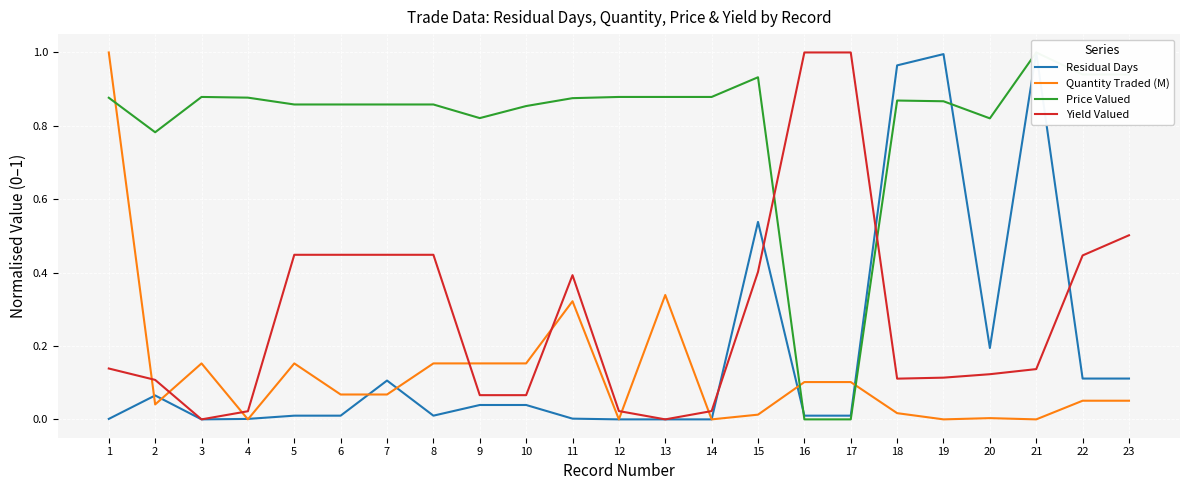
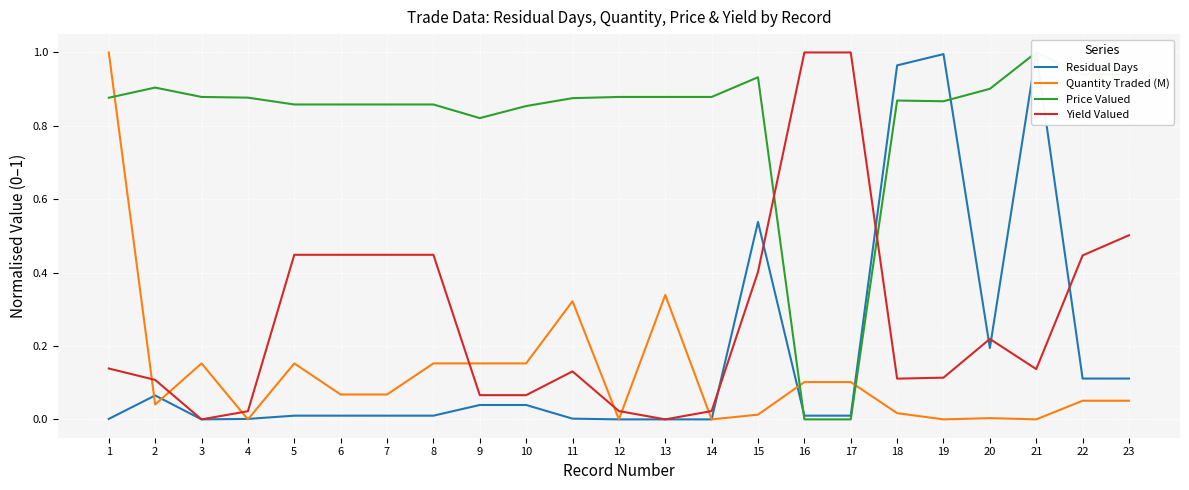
  {
    "Residual Days": {
      "1": 0.00,
      "2": 0.07,
      "5": 0.01,
      "6": 0.01,
-     "7": 0.11,
+     "7": 0.01,
      "8": 0.01,
      "9": 0.04,
      "10": 0.04,
      "11": 0.00,
      "15": 0.54,
      "16": 0.01,
      "17": 0.01,
      "18": 0.96,
      "19": 1.00,
      "20": 0.19,
      "22": 0.11,
      "23": 0.11
    },
    "Quantity Traded (M)": {
      "1": 1.00,
      "2": 0.04,
      "3": 0.15,
      "5": 0.15,
      "6": 0.07,
      "7": 0.07,
      "8": 0.15,
      "9": 0.15,
      "10": 0.15,
      "11": 0.32,
      "13": 0.34,
      "15": 0.01,
      "16": 0.10,
      "17": 0.10,
      "18": 0.02,
      "19": 0.00,
      "20": 0.00,
      "21": 0.00,
      "22": 0.05,
      "23": 0.05
    },
    "Price Valued": {
      "1": 0.88,
-     "2": 0.78,
+     "2": 0.90,
      "3": 0.88,
      "4": 0.88,
      "5": 0.86,
      "6": 0.86,
      "7": 0.86,
      "8": 0.86,
      "9": 0.82,
      "10": 0.85,
      "11": 0.88,
      "12": 0.88,
      "13": 0.88,
      "14": 0.88,
      "15": 0.93,
      "16": 0.00,
      "17": 0.00,
      "18": 0.87,
      "19": 0.87,
-     "20": 0.82
+     "20": 0.90
    },
    "Yield Valued": {
      "1": 0.14,
      "2": 0.11,
      "4": 0.02,
      "5": 0.45,
      "6": 0.45,
      "7": 0.45,
      "8": 0.45,
      "9": 0.07,
      "10": 0.07,
-     "11": 0.39,
+     "11": 0.13,
      "12": 0.02,
      "14": 0.02,
      "15": 0.40,
      "16": 1.00,
      "17": 1.00,
      "18": 0.11,
      "19": 0.11,
-     "20": 0.12,
+     "20": 0.22,
      "21": 0.14,
      "22": 0.45,
      "23": 0.50
    }
  }
